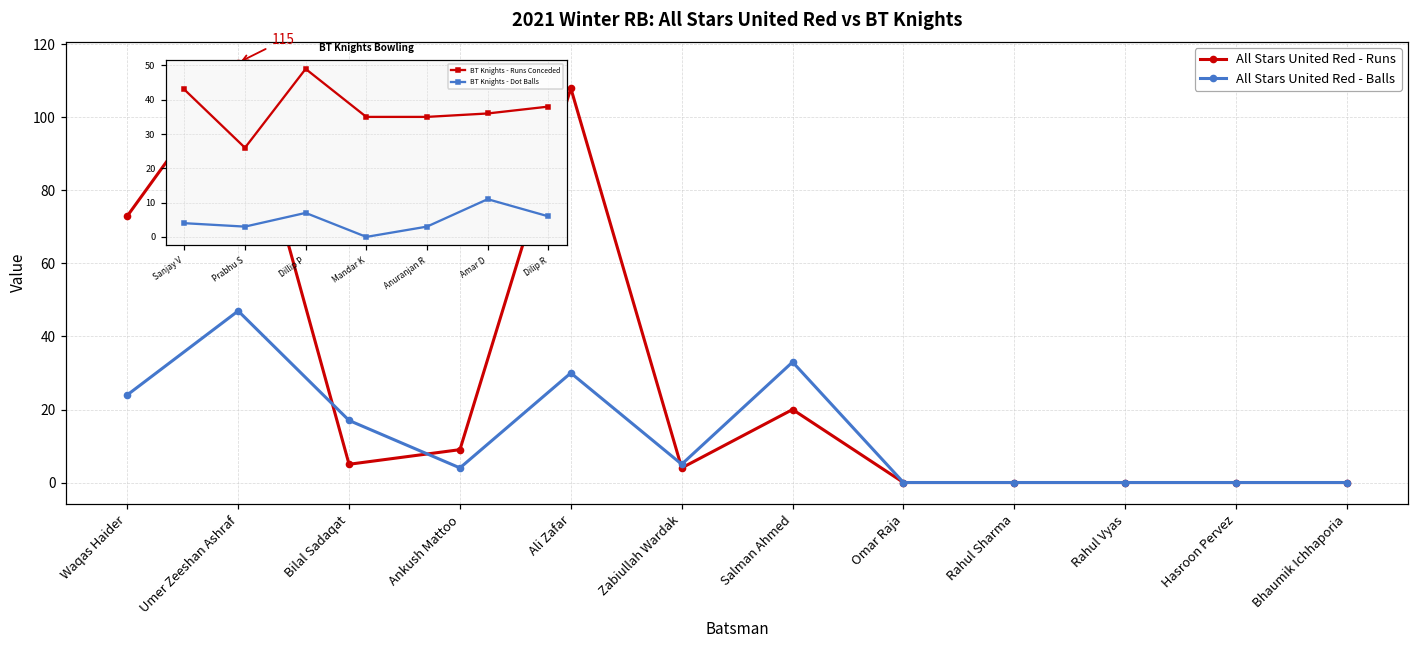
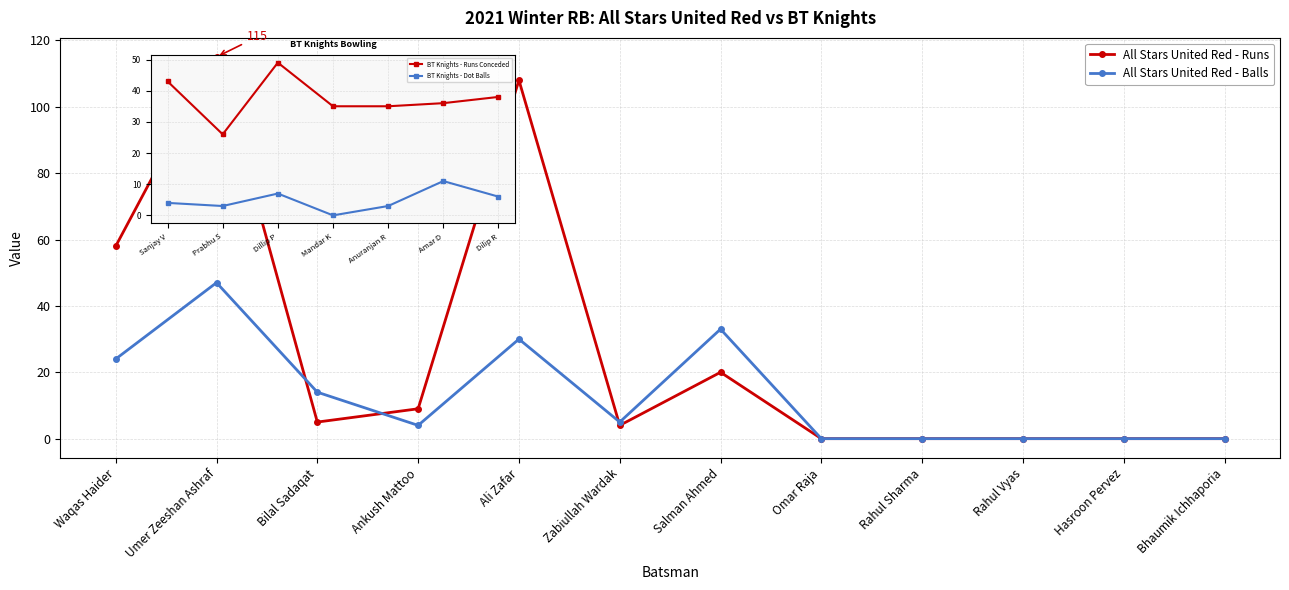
  {
    "2021 Winter RB: All Stars United Red vs BT Knights": {
      "All Stars United Red - Runs": {
-       "Waqas Haider": 73,
+       "Waqas Haider": 58,
        "Bilal Sadaqat": 5,
        "Ankush Mattoo": 9,
        "Ali Zafar": 108,
        "Zabiullah Wardak": 4,
        "Salman Ahmed": 20
      },
      "All Stars United Red - Balls": {
        "Waqas Haider": 24,
        "Umer Zeeshan Ashraf": 47,
-       "Bilal Sadaqat": 17,
+       "Bilal Sadaqat": 14,
        "Ankush Mattoo": 4,
        "Ali Zafar": 30,
        "Zabiullah Wardak": 5,
        "Salman Ahmed": 33
      }
    }
  }
